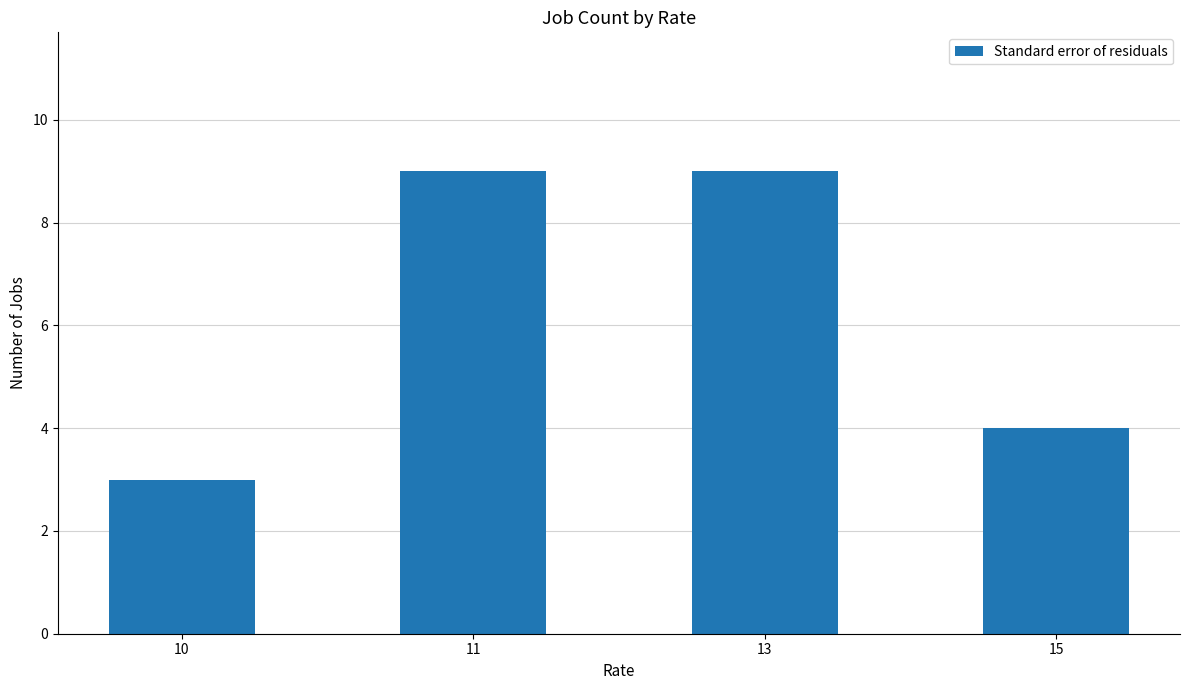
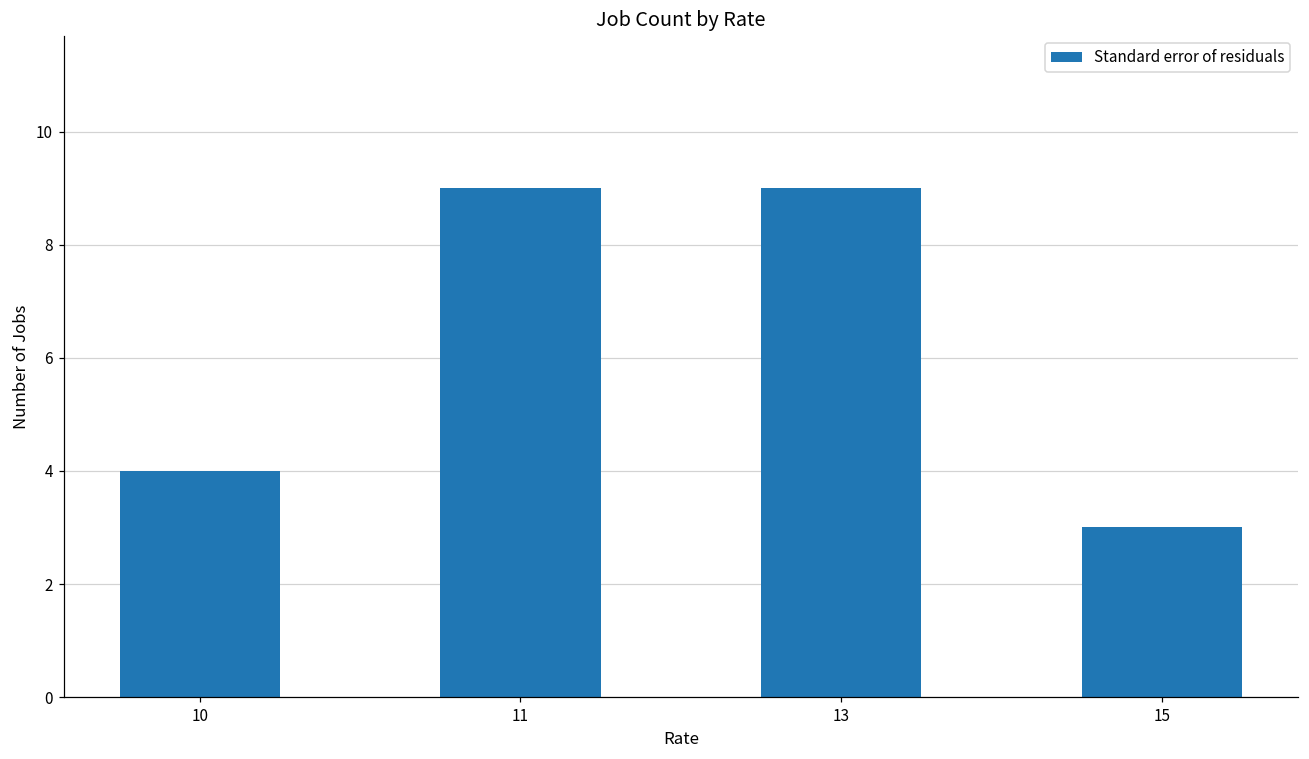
  {
-   "10": 3,
+   "10": 4,
    "11": 9,
    "13": 9,
-   "15": 4
+   "15": 3
  }
